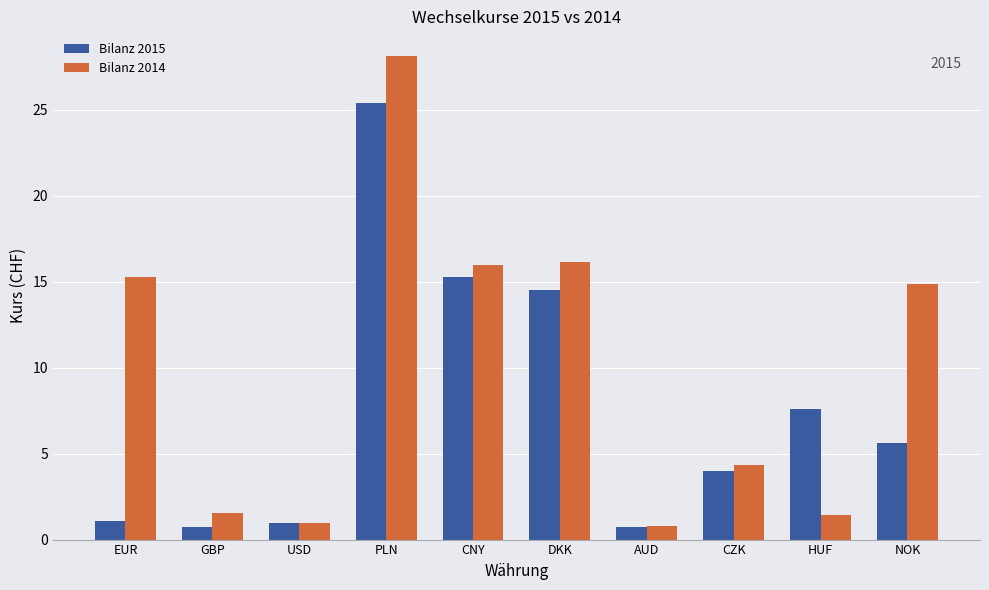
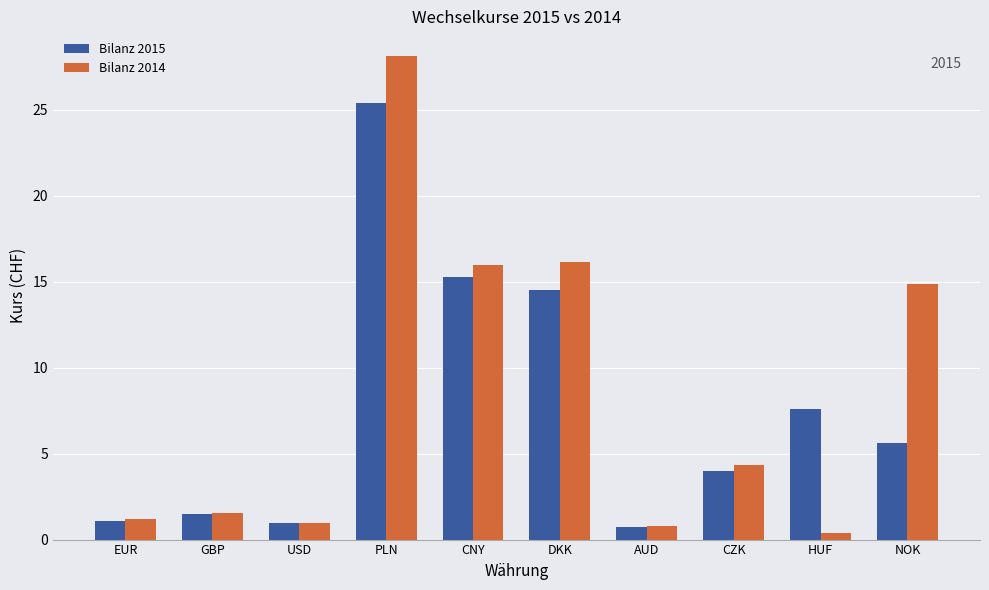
  {
    "Bilanz 2015": {
      "EUR": 1.1,
-     "GBP": 0.7,
+     "GBP": 1.5,
      "USD": 1.0,
      "PLN": 25.4,
      "CNY": 15.2,
      "DKK": 14.5,
      "AUD": 0.7,
      "CZK": 4.0,
      "HUF": 7.6,
      "NOK": 5.6
    },
    "Bilanz 2014": {
-     "EUR": 15.3,
+     "EUR": 1.2,
      "GBP": 1.5,
      "USD": 1.0,
      "PLN": 28.1,
      "CNY": 15.9,
      "DKK": 16.2,
      "AUD": 0.8,
      "CZK": 4.3,
-     "HUF": 1.4,
+     "HUF": 0.4,
      "NOK": 14.9
    }
  }
